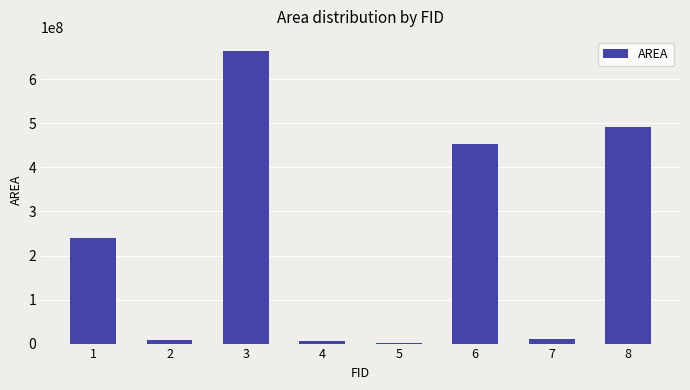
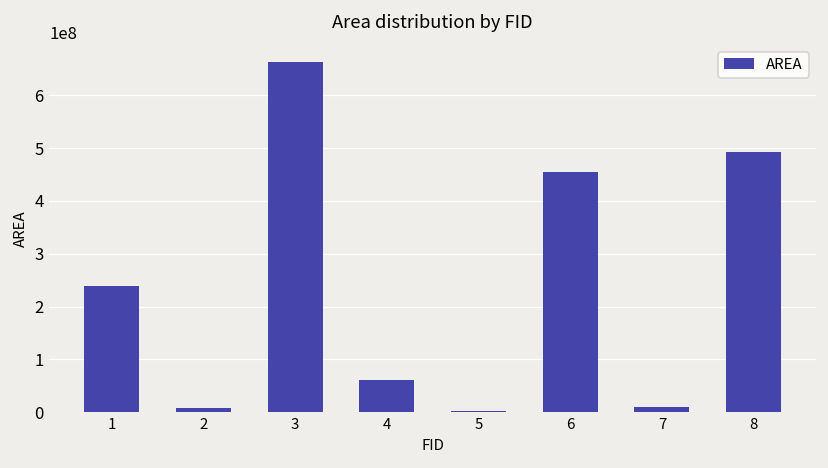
  {
    "1": 240000000,
    "2": 10000000,
    "3": 660000000,
-   "4": 10000000,
+   "4": 60000000,
    "6": 450000000,
    "7": 10000000,
    "8": 490000000
  }
